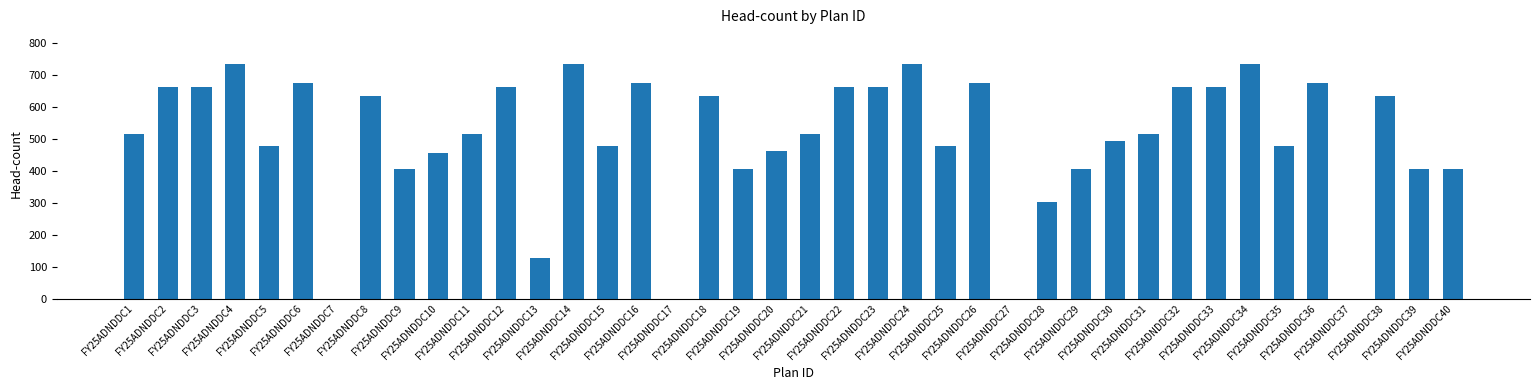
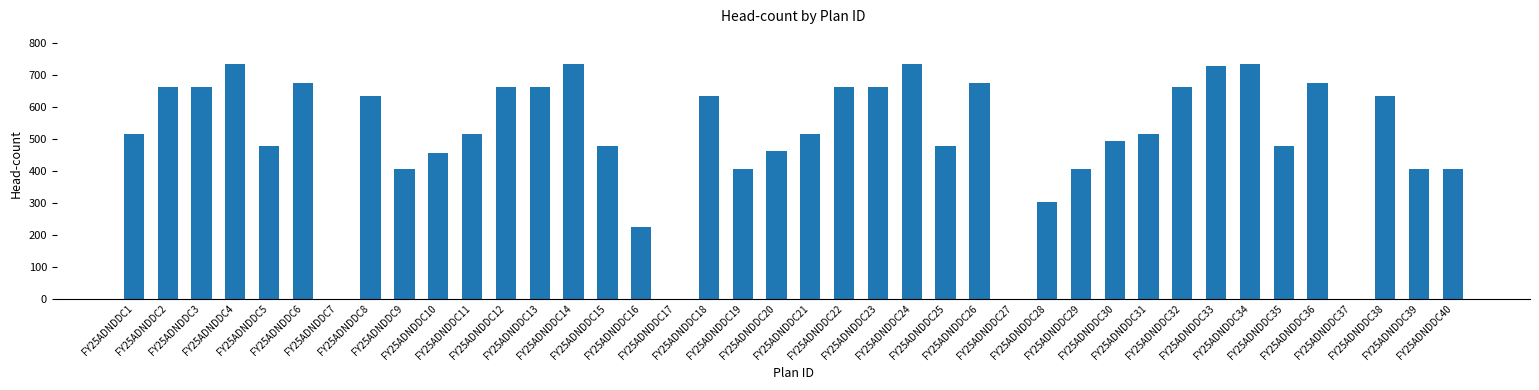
  {
    "FY25ADNDDC1": 510,
    "FY25ADNDDC2": 660,
    "FY25ADNDDC3": 660,
    "FY25ADNDDC4": 730,
    "FY25ADNDDC5": 480,
    "FY25ADNDDC6": 680,
    "FY25ADNDDC7": 0,
    "FY25ADNDDC8": 640,
    "FY25ADNDDC9": 410,
    "FY25ADNDDC10": 460,
    "FY25ADNDDC11": 510,
    "FY25ADNDDC12": 660,
-   "FY25ADNDDC13": 130,
+   "FY25ADNDDC13": 660,
    "FY25ADNDDC14": 730,
    "FY25ADNDDC15": 480,
-   "FY25ADNDDC16": 680,
+   "FY25ADNDDC16": 220,
    "FY25ADNDDC17": 0,
    "FY25ADNDDC18": 640,
    "FY25ADNDDC19": 410,
    "FY25ADNDDC20": 460,
    "FY25ADNDDC21": 510,
    "FY25ADNDDC22": 660,
    "FY25ADNDDC23": 660,
    "FY25ADNDDC24": 730,
    "FY25ADNDDC25": 480,
    "FY25ADNDDC26": 680,
    "FY25ADNDDC27": 0,
    "FY25ADNDDC28": 300,
    "FY25ADNDDC29": 410,
    "FY25ADNDDC30": 490,
    "FY25ADNDDC31": 510,
    "FY25ADNDDC32": 660,
-   "FY25ADNDDC33": 660,
+   "FY25ADNDDC33": 730,
    "FY25ADNDDC34": 730,
    "FY25ADNDDC35": 480,
    "FY25ADNDDC36": 680,
    "FY25ADNDDC37": 0,
    "FY25ADNDDC38": 640,
    "FY25ADNDDC39": 410,
    "FY25ADNDDC40": 410
  }
